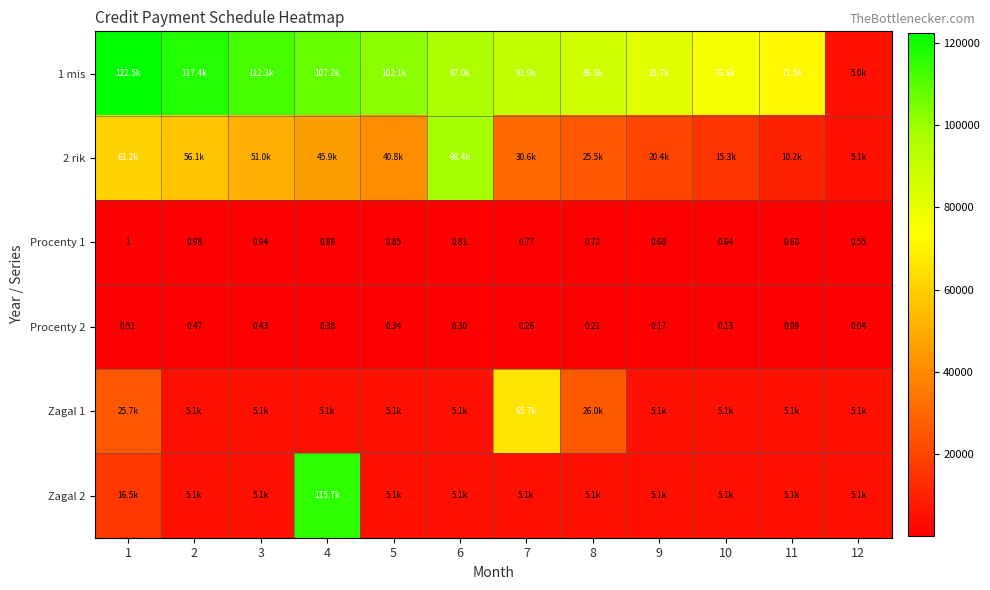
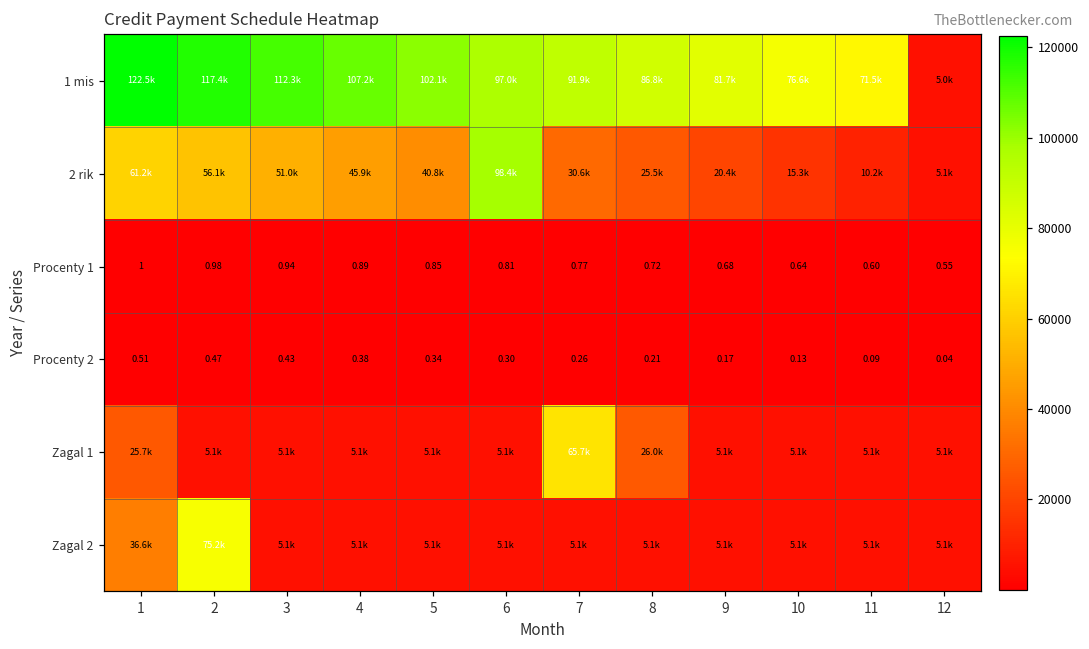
  {
    "1 mis": {
      "1": "122.5k",
      "2": "117.4k",
      "3": "112.3k",
      "4": "107.2k",
      "5": "102.1k",
      "6": "97.0k",
      "7": "91.9k",
      "8": "86.8k",
      "9": "81.7k",
      "10": "76.6k",
      "11": "71.5k",
      "12": "5.0k"
    },
    "2 rik": {
      "1": "61.2k",
      "2": "56.1k",
      "3": "51.0k",
      "4": "45.9k",
      "5": "40.8k",
      "6": "98.4k",
      "7": "30.6k",
      "8": "25.5k",
      "9": "20.4k",
      "10": "15.3k",
      "11": "10.2k",
      "12": "5.1k"
    },
    "Procenty 1": {
      "1": "1",
      "2": "0.98",
      "3": "0.94",
      "4": "0.89",
      "5": "0.85",
      "6": "0.81",
      "7": "0.77",
      "8": "0.72",
      "9": "0.68",
      "10": "0.64",
      "11": "0.60",
      "12": "0.55"
    },
    "Procenty 2": {
      "1": "0.51",
      "2": "0.47",
      "3": "0.43",
      "4": "0.38",
      "5": "0.34",
      "6": "0.30",
      "7": "0.26",
      "8": "0.21",
      "9": "0.17",
      "10": "0.13",
      "11": "0.09",
      "12": "0.04"
    },
    "Zagal 1": {
      "1": "25.7k",
      "2": "5.1k",
      "3": "5.1k",
      "4": "5.1k",
      "5": "5.1k",
      "6": "5.1k",
      "7": "65.7k",
      "8": "26.0k",
      "9": "5.1k",
      "10": "5.1k",
      "11": "5.1k",
      "12": "5.1k"
    },
    "Zagal 2": {
-     "1": "16.5k",
-     "2": "5.1k",
+     "1": "36.6k",
+     "2": "75.2k",
      "3": "5.1k",
-     "4": "115.7k",
+     "4": "5.1k",
      "5": "5.1k",
      "6": "5.1k",
      "7": "5.1k",
      "8": "5.1k",
      "9": "5.1k",
      "10": "5.1k",
      "11": "5.1k",
      "12": "5.1k"
    }
  }
